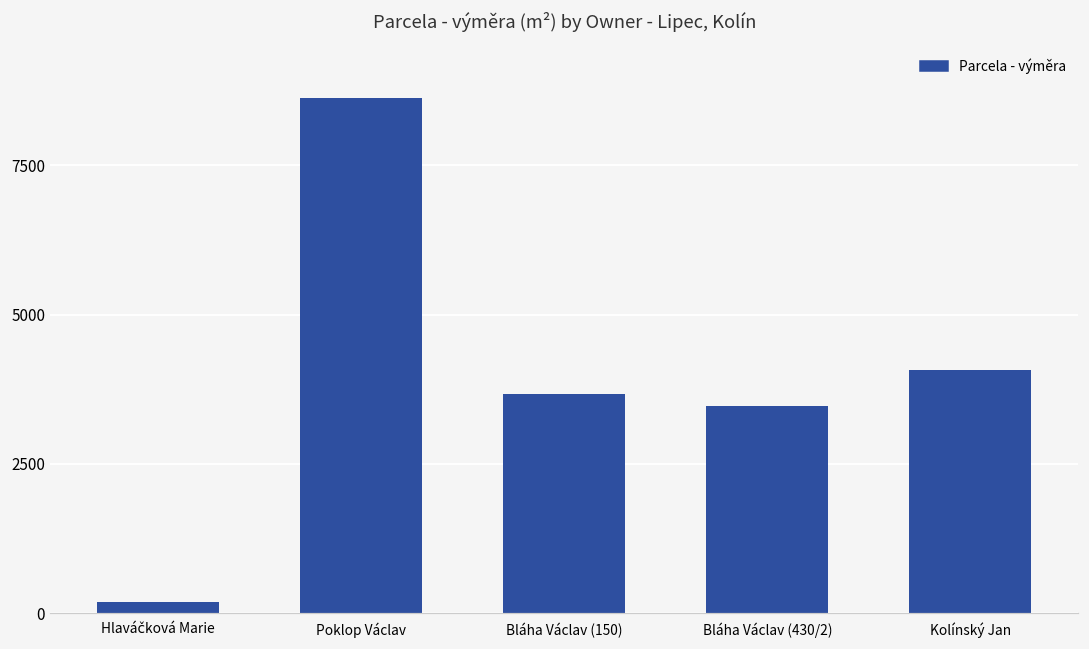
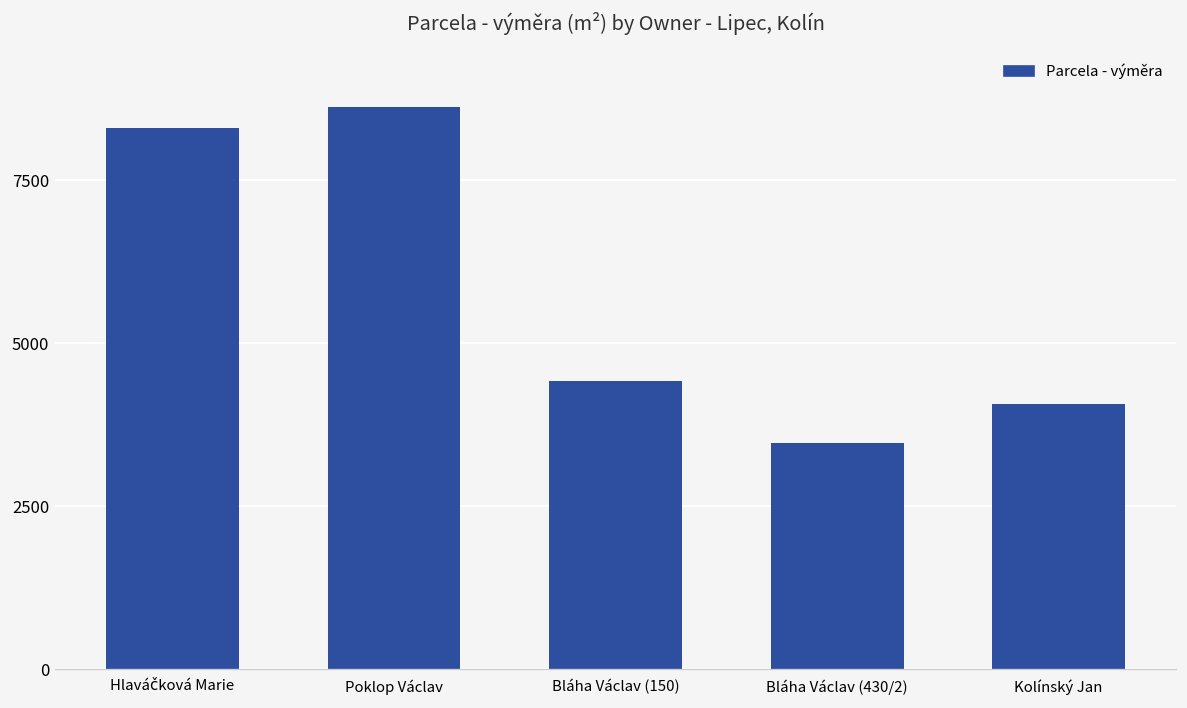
  {
-   "Hlaváčková Marie": 200,
+   "Hlaváčková Marie": 8300,
    "Poklop Václav": 8600,
-   "Bláha Václav (150)": 3700,
+   "Bláha Václav (150)": 4400,
    "Bláha Václav (430/2)": 3500,
    "Kolínský Jan": 4100
  }
